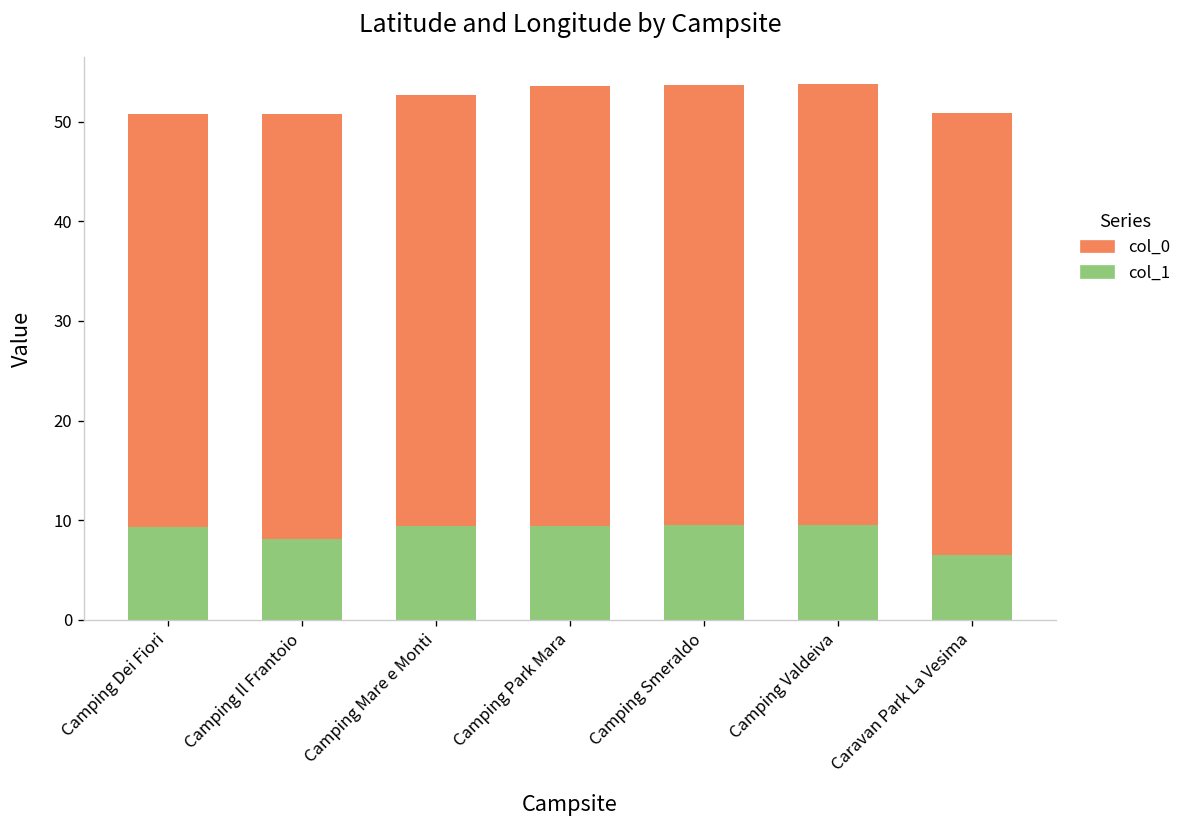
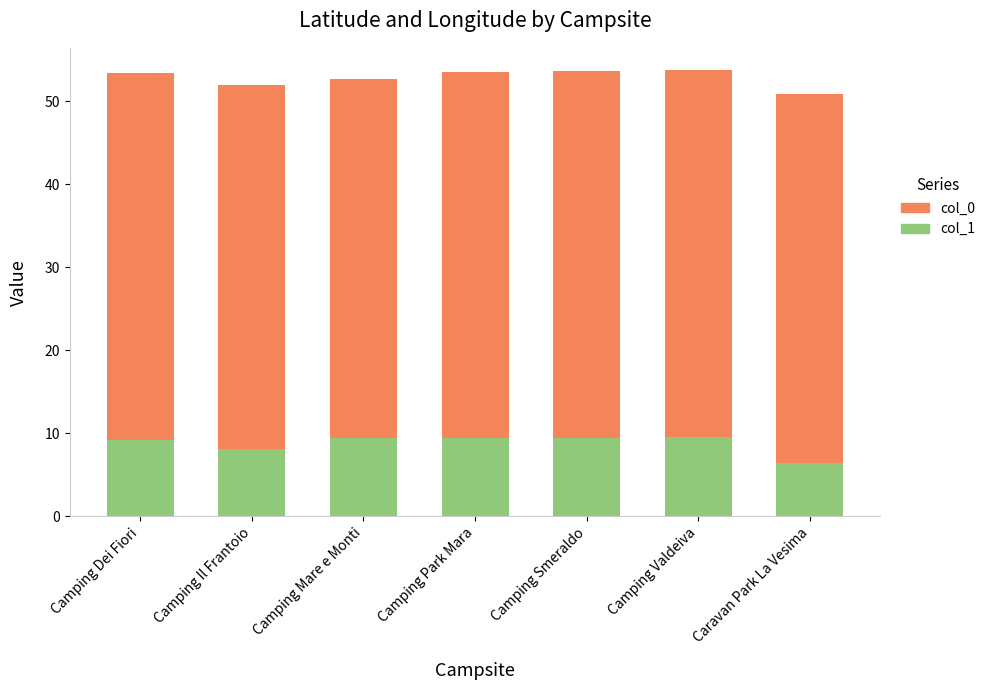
  {
    "col_1": {
      "Camping Dei Fiori": 9,
      "Camping Il Frantoio": 8,
      "Camping Mare e Monti": 9,
      "Camping Park Mara": 9,
      "Camping Smeraldo": 9,
      "Camping Valdeiva": 10,
      "Caravan Park La Vesima": 6
    },
    "col_0": {
-     "Camping Dei Fiori": 41,
-     "Camping Il Frantoio": 43,
+     "Camping Dei Fiori": 44,
+     "Camping Il Frantoio": 44,
      "Camping Mare e Monti": 43,
      "Camping Park Mara": 44,
      "Camping Smeraldo": 44,
      "Camping Valdeiva": 44,
      "Caravan Park La Vesima": 44
    }
  }
